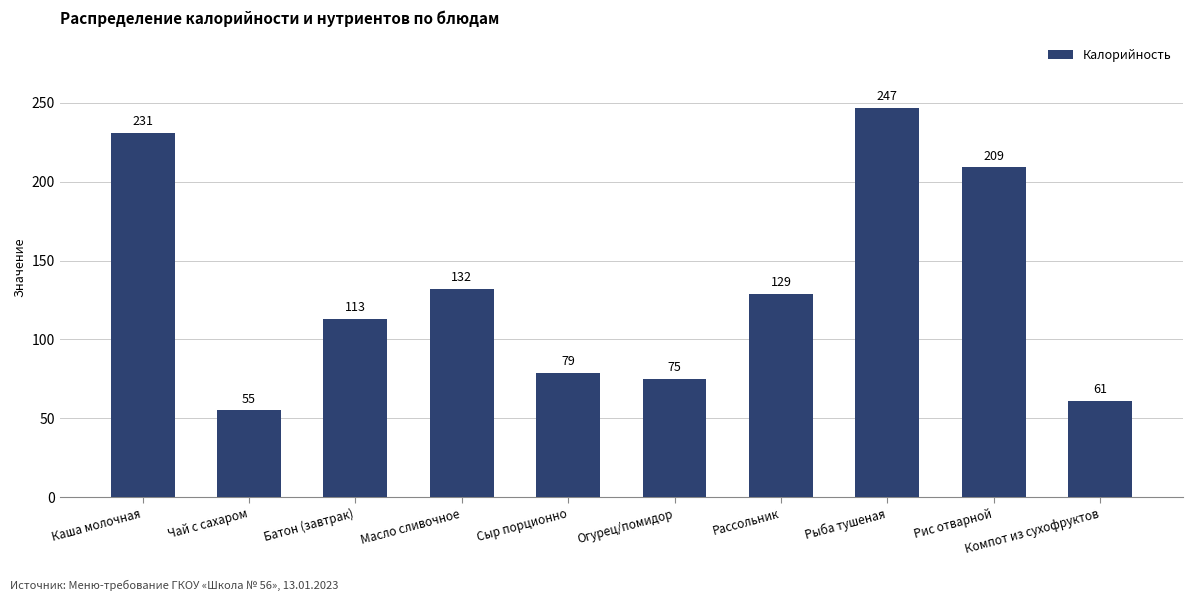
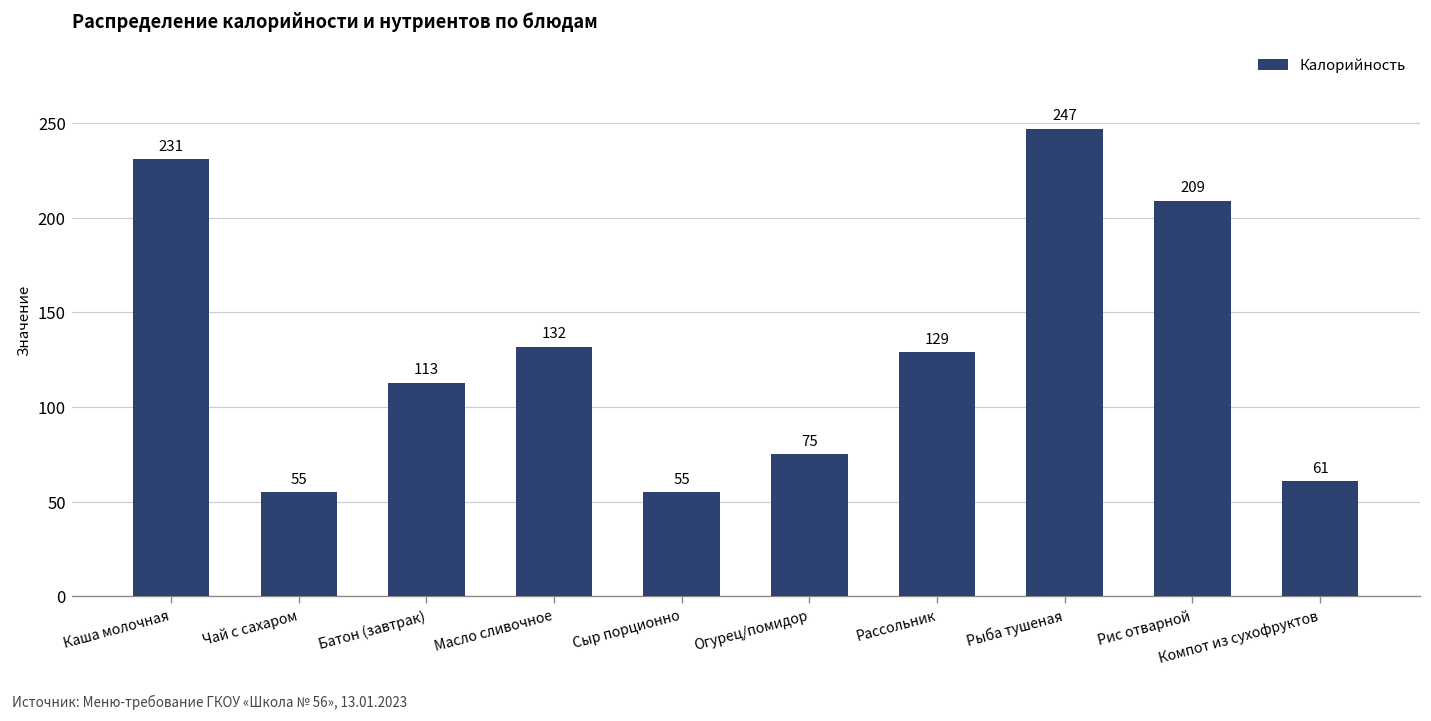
  {
    "Каша молочная": 231,
    "Чай с сахаром": 55,
    "Батон (завтрак)": 113,
    "Масло сливочное": 132,
-   "Сыр порционно": 79,
+   "Сыр порционно": 55,
    "Огурец/помидор": 75,
    "Рассольник": 129,
    "Рыба тушеная": 247,
    "Рис отварной": 209,
    "Компот из сухофруктов": 61
  }
